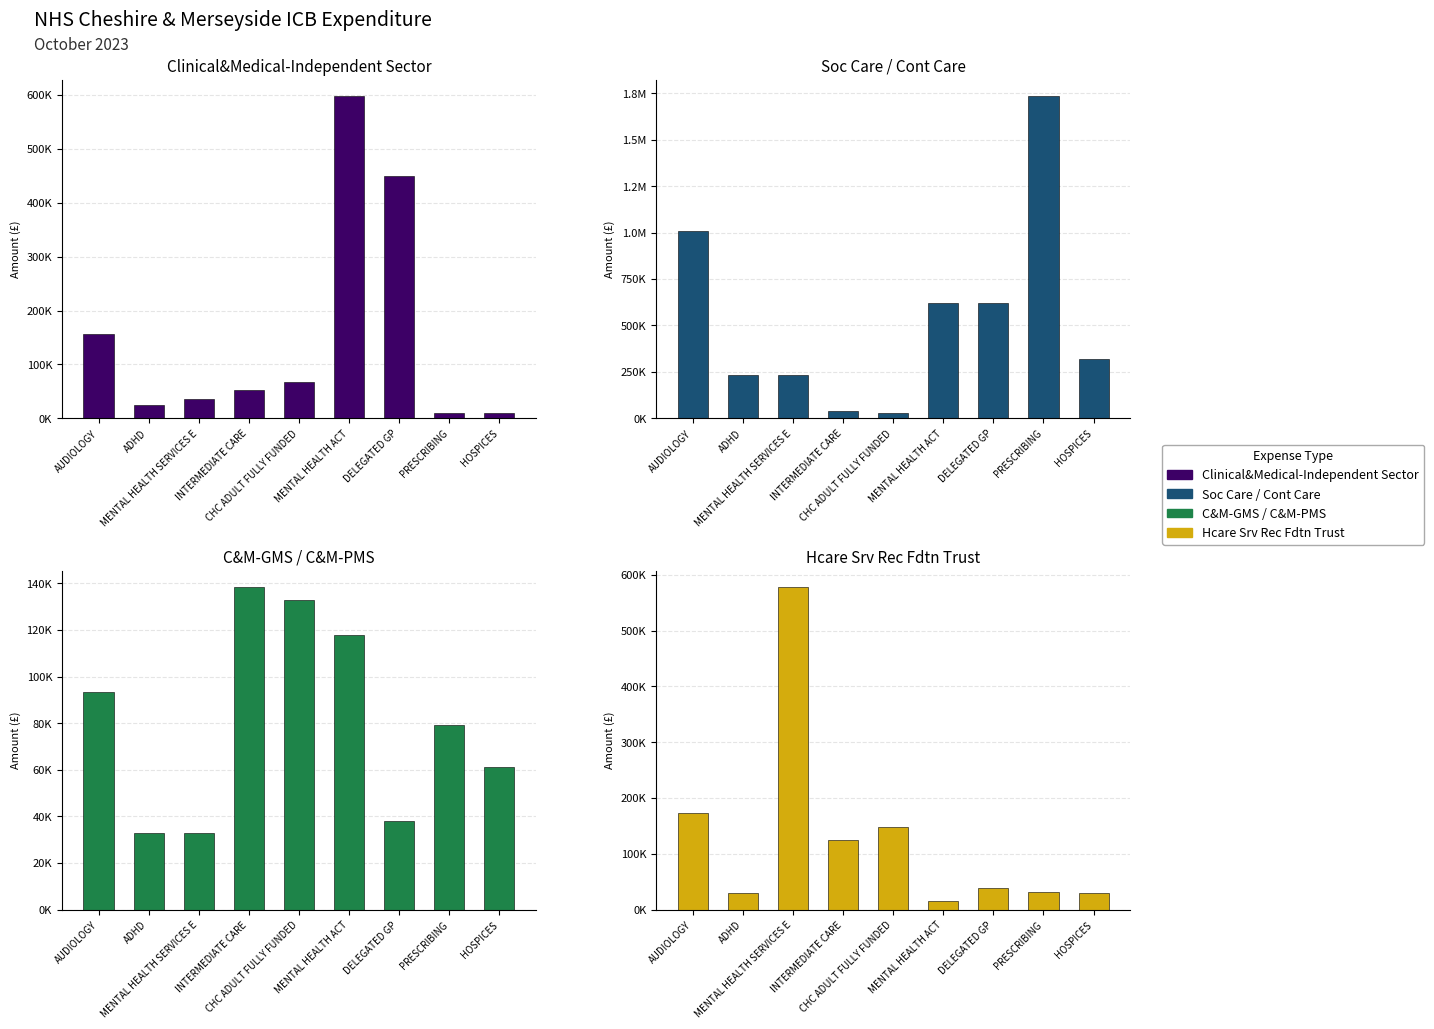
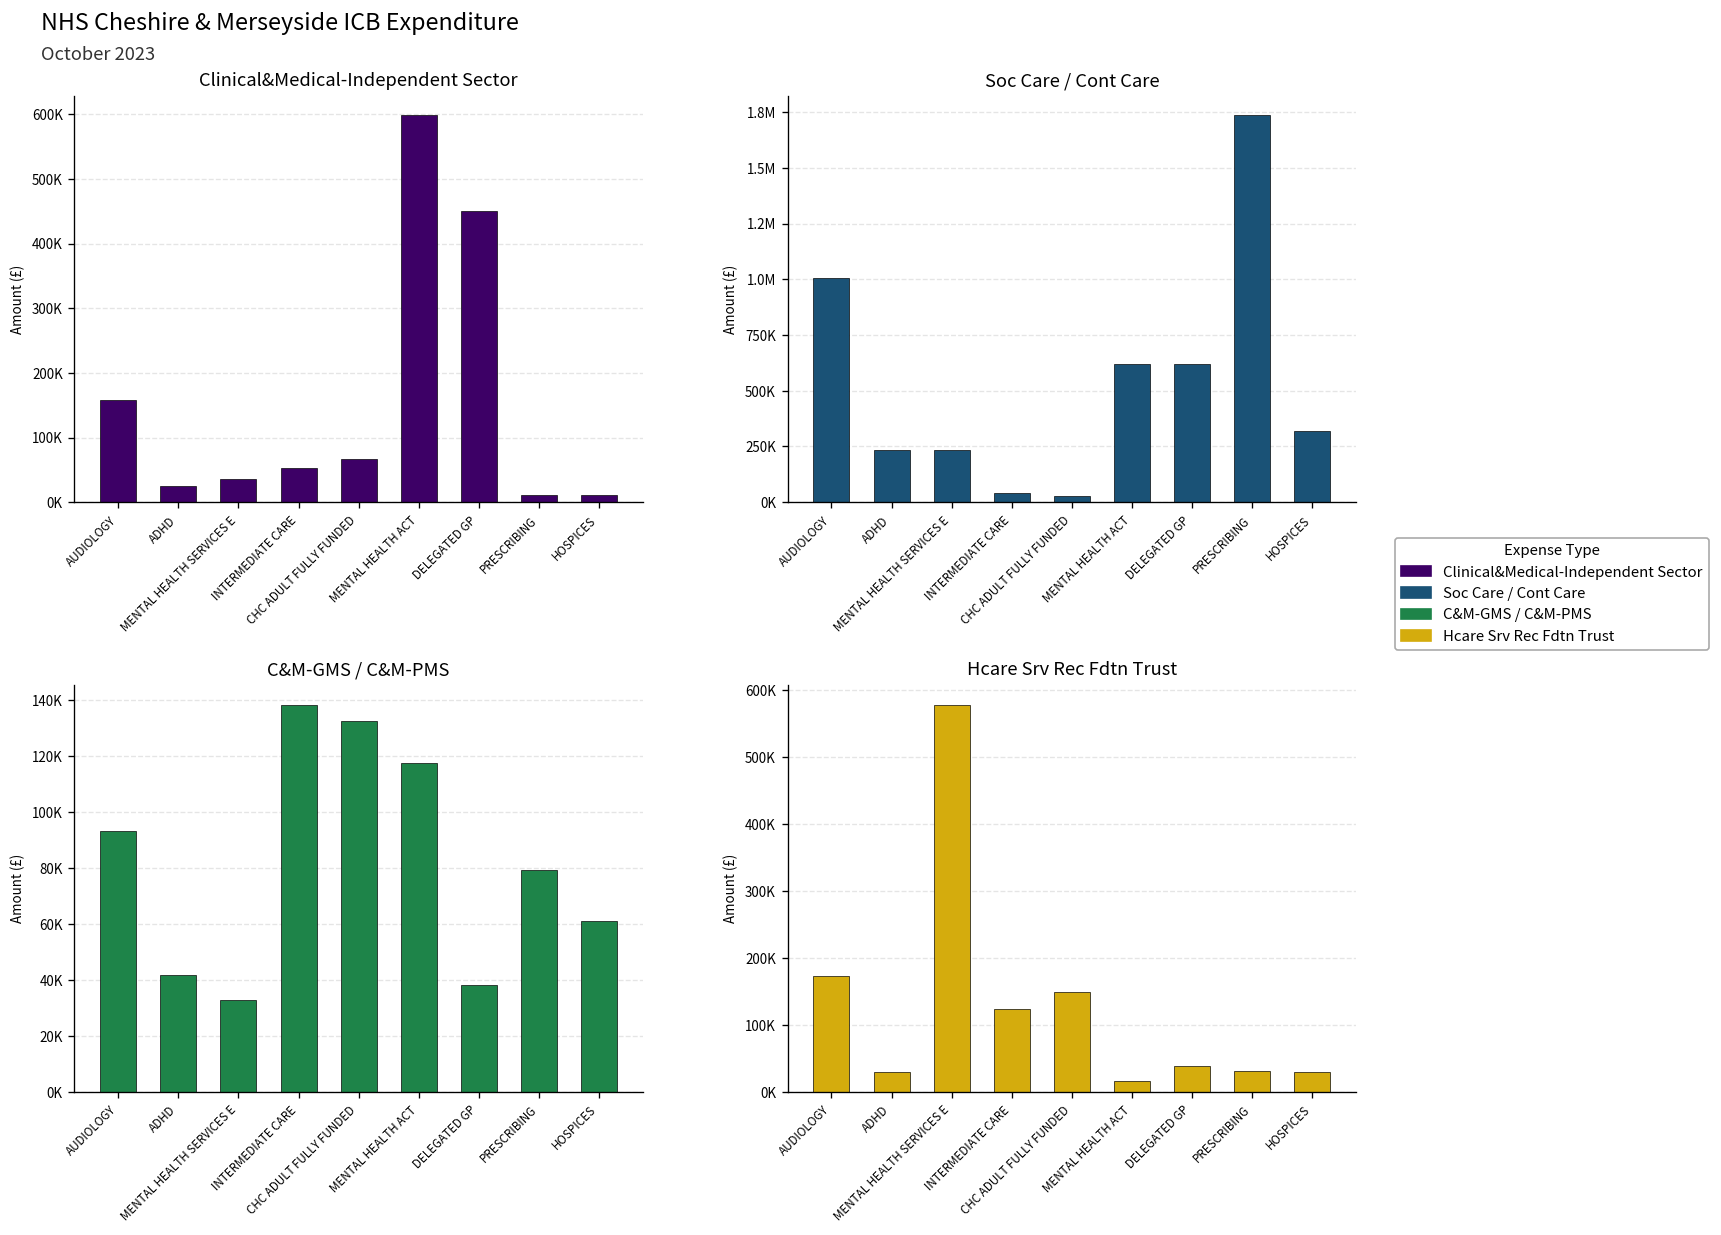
  {
    "Clinical&Medical-Independent Sector": {
      "AUDIOLOGY": 160000,
      "ADHD": 30000,
      "MENTAL HEALTH SERVICES E": 40000,
      "INTERMEDIATE CARE": 50000,
      "CHC ADULT FULLY FUNDED": 70000,
      "MENTAL HEALTH ACT": 600000,
      "DELEGATED GP": 450000,
      "PRESCRIBING": 10000,
      "HOSPICES": 10000
    },
    "C&M-GMS / C&M-PMS": {
      "AUDIOLOGY": 93000,
-     "ADHD": 33000,
+     "ADHD": 42000,
      "MENTAL HEALTH SERVICES E": 33000,
      "INTERMEDIATE CARE": 138000,
      "CHC ADULT FULLY FUNDED": 133000,
      "MENTAL HEALTH ACT": 118000,
      "DELEGATED GP": 38000,
      "PRESCRIBING": 79000,
      "HOSPICES": 61000
    },
    "Hcare Srv Rec Fdtn Trust": {
      "AUDIOLOGY": 170000,
      "ADHD": 30000,
      "MENTAL HEALTH SERVICES E": 580000,
      "INTERMEDIATE CARE": 120000,
      "CHC ADULT FULLY FUNDED": 150000,
      "MENTAL HEALTH ACT": 20000,
      "DELEGATED GP": 40000,
      "PRESCRIBING": 30000,
      "HOSPICES": 30000
    }
  }
